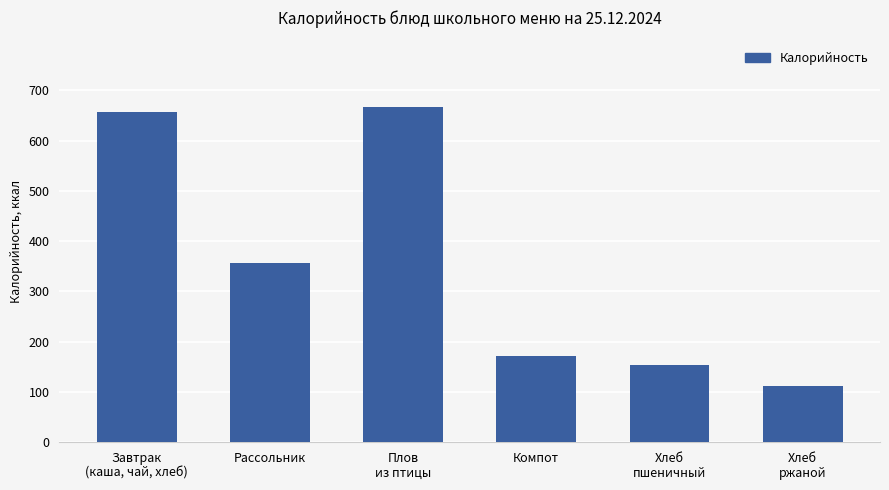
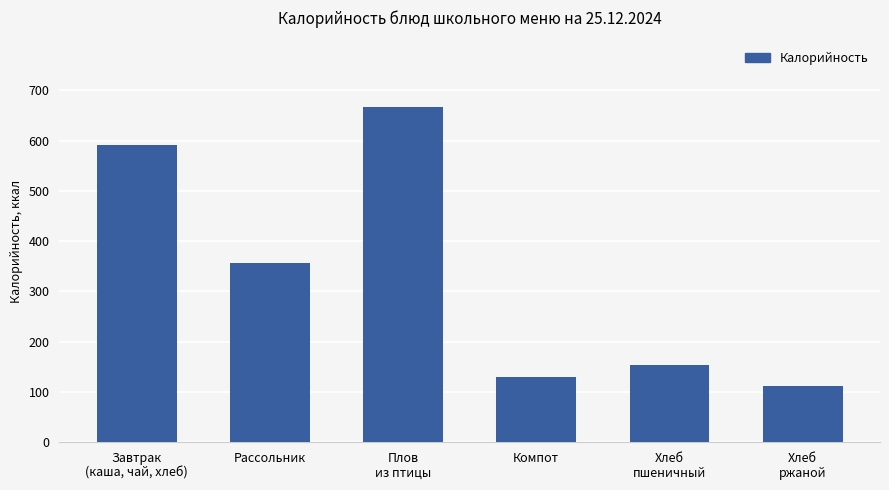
  {
-   "Завтрак (каша, чай, хлеб)": 660,
+   "Завтрак (каша, чай, хлеб)": 590,
    "Рассольник": 360,
    "Плов из птицы": 670,
-   "Компот": 170,
+   "Компот": 130,
    "Хлеб пшеничный": 150,
    "Хлеб ржаной": 110
  }
